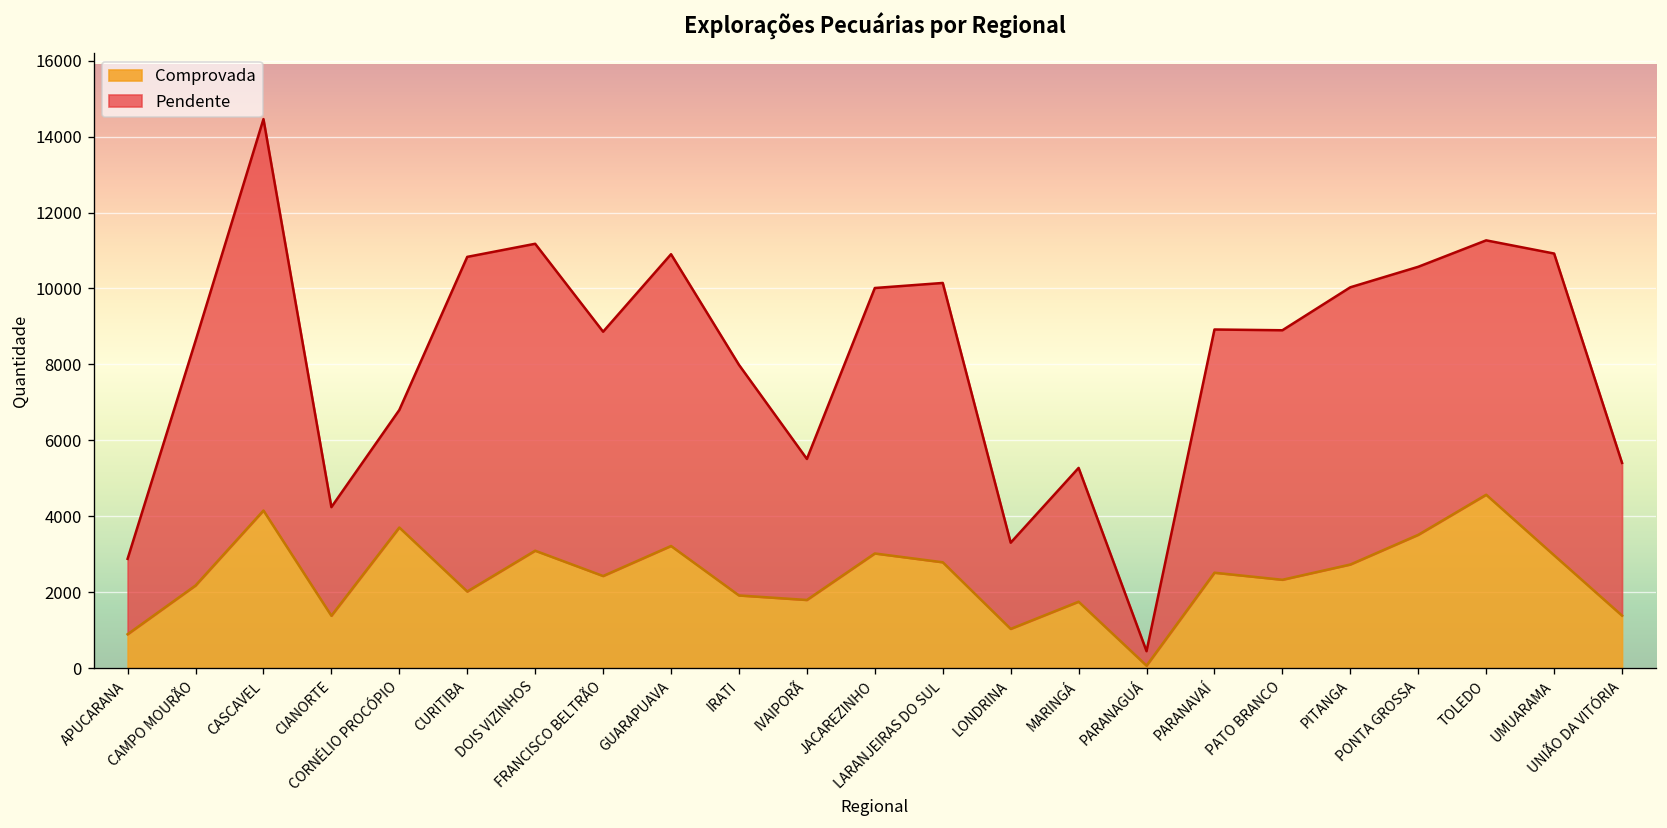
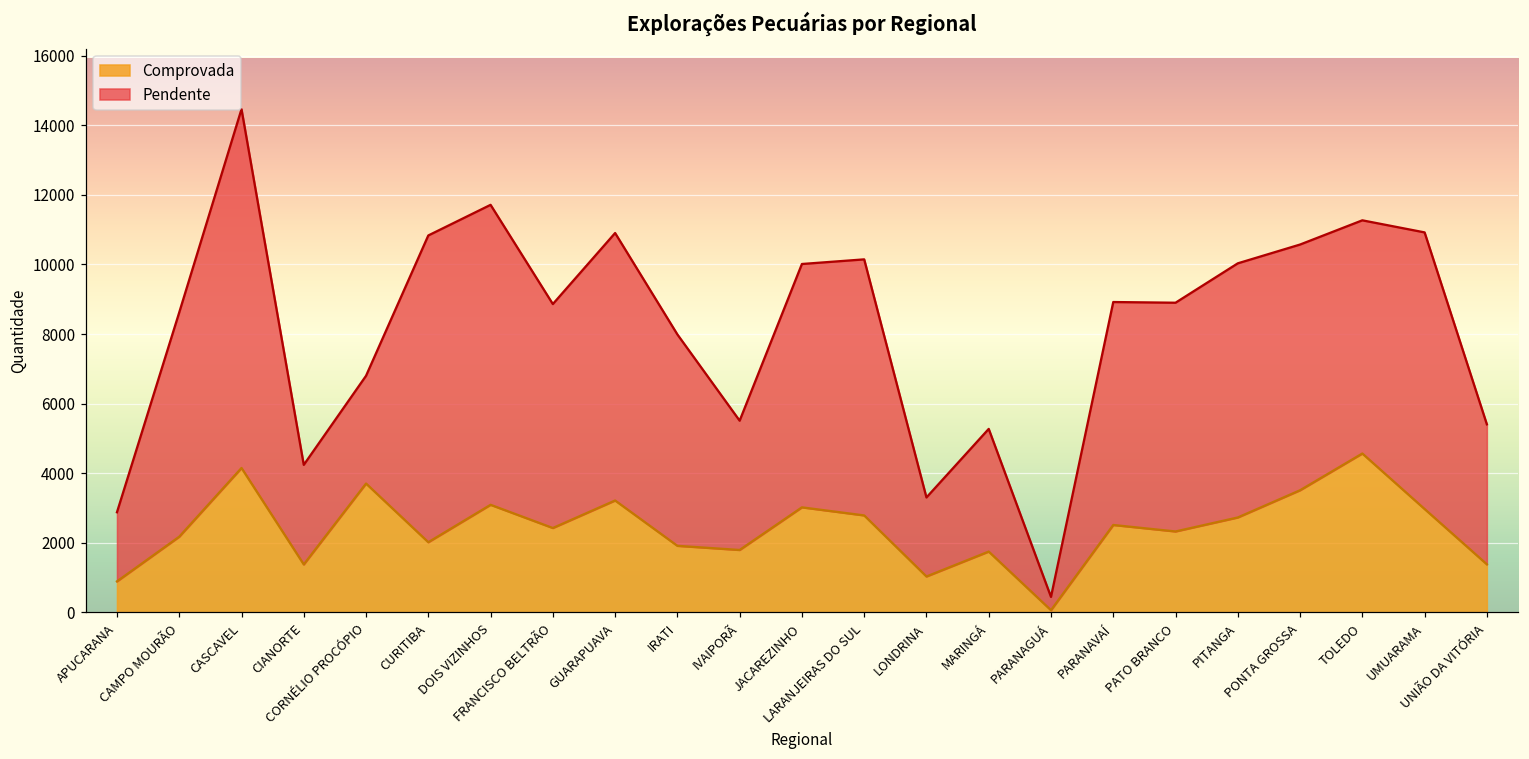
  {
    "Comprovada": {
      "APUCARANA": 900,
      "CAMPO MOURÃO": 2200,
      "CASCAVEL": 4200,
      "CIANORTE": 1400,
      "CORNÉLIO PROCÓPIO": 3700,
      "CURITIBA": 2000,
      "DOIS VIZINHOS": 3100,
      "FRANCISCO BELTRÃO": 2400,
      "GUARAPUAVA": 3200,
      "IRATI": 1900,
      "IVAIPORÃ": 1800,
      "JACAREZINHO": 3000,
      "LARANJEIRAS DO SUL": 2800,
      "LONDRINA": 1000,
      "MARINGÁ": 1700,
      "PARANAGUÁ": 100,
      "PARANAVAÍ": 2500,
      "PATO BRANCO": 2300,
      "PITANGA": 2700,
      "PONTA GROSSA": 3500,
      "TOLEDO": 4600,
      "UMUARAMA": 3000,
      "UNIÃO DA VITÓRIA": 1400
    },
    "Pendente": {
      "APUCARANA": 2000,
      "CAMPO MOURÃO": 6400,
      "CASCAVEL": 10300,
      "CIANORTE": 2900,
      "CORNÉLIO PROCÓPIO": 3100,
      "CURITIBA": 8800,
-     "DOIS VIZINHOS": 8100,
+     "DOIS VIZINHOS": 8600,
      "FRANCISCO BELTRÃO": 6400,
      "GUARAPUAVA": 7700,
      "IRATI": 6100,
      "IVAIPORÃ": 3700,
      "JACAREZINHO": 7000,
      "LARANJEIRAS DO SUL": 7400,
      "LONDRINA": 2300,
      "MARINGÁ": 3500,
      "PARANAGUÁ": 400,
      "PARANAVAÍ": 6400,
      "PATO BRANCO": 6600,
      "PITANGA": 7300,
      "PONTA GROSSA": 7100,
      "TOLEDO": 6700,
      "UMUARAMA": 7900,
      "UNIÃO DA VITÓRIA": 4000
    }
  }
